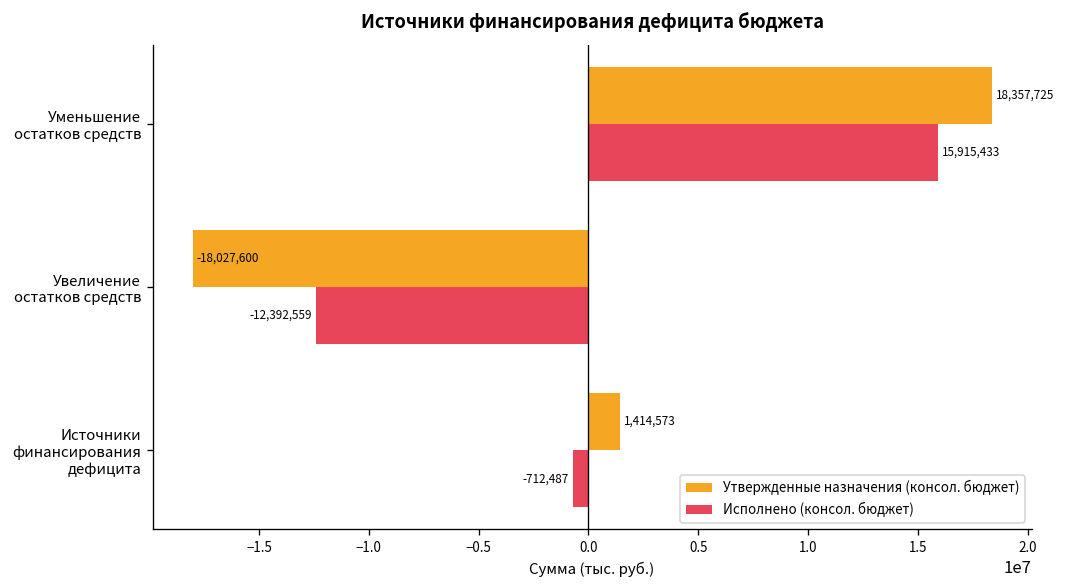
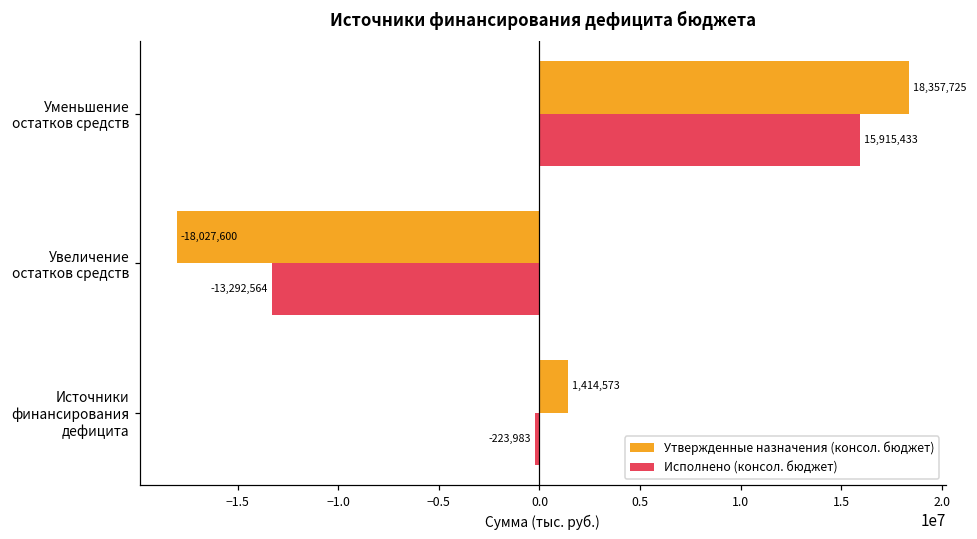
  {
    "Утвержденные назначения (консол. бюджет)": {
      "Уменьшение остатков средств": "18,357,725",
      "Увеличение остатков средств": "-18,027,600",
      "Источники финансирования дефицита": "1,414,573"
    },
    "Исполнено (консол. бюджет)": {
      "Уменьшение остатков средств": "15,915,433",
-     "Увеличение остатков средств": "-12,392,559",
-     "Источники финансирования дефицита": "-712,487"
+     "Увеличение остатков средств": "-13,292,564",
+     "Источники финансирования дефицита": "-223,983"
    }
  }
